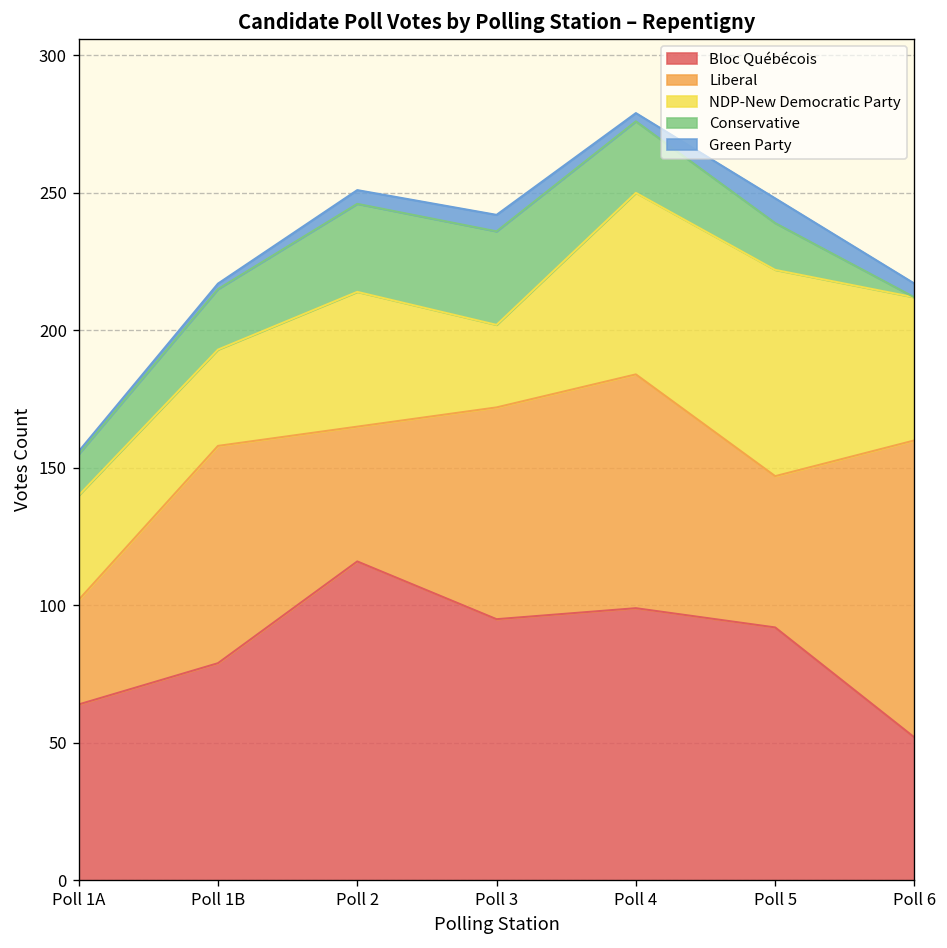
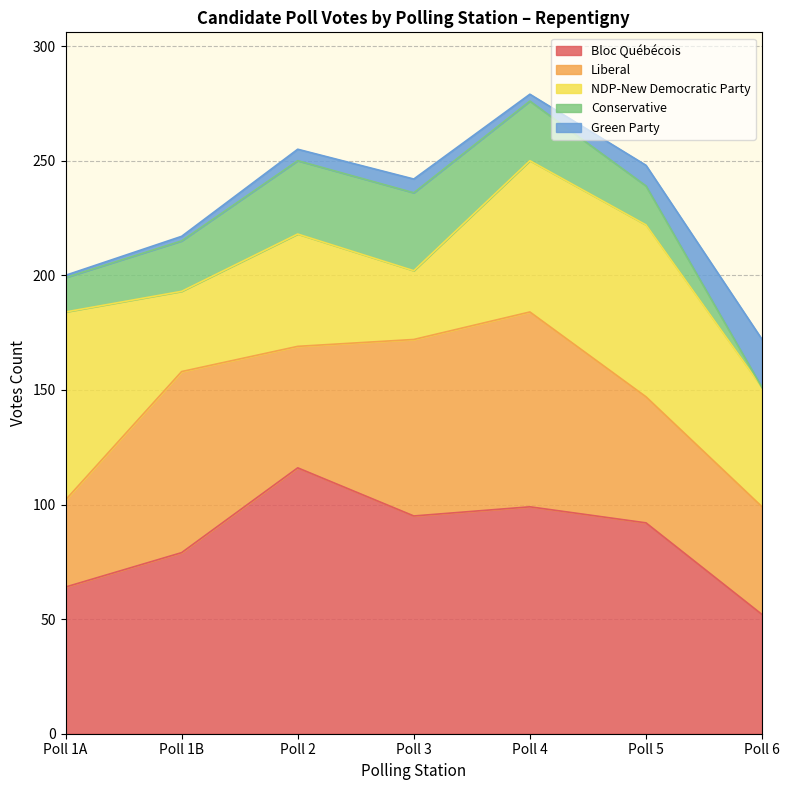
  {
    "Bloc Québécois": {
      "Poll 1A": 64,
      "Poll 1B": 79,
      "Poll 2": 116,
      "Poll 3": 95,
      "Poll 4": 99,
      "Poll 5": 92,
      "Poll 6": 52
    },
    "Liberal": {
      "Poll 1A": 38,
      "Poll 1B": 79,
-     "Poll 2": 49,
+     "Poll 2": 53,
      "Poll 3": 77,
      "Poll 4": 85,
      "Poll 5": 55,
-     "Poll 6": 108
+     "Poll 6": 47
    },
    "NDP-New Democratic Party": {
-     "Poll 1A": 38,
+     "Poll 1A": 82,
      "Poll 1B": 35,
      "Poll 2": 49,
      "Poll 3": 30,
      "Poll 4": 66,
      "Poll 5": 75
    },
    "Conservative": {
      "Poll 1B": 22,
      "Poll 2": 32,
      "Poll 3": 34,
      "Poll 4": 26,
      "Poll 5": 17
    },
    "Green Party": {
      "Poll 1B": 2,
      "Poll 2": 5,
      "Poll 3": 6,
      "Poll 4": 3,
      "Poll 5": 9,
-     "Poll 6": 5
+     "Poll 6": 21
    }
  }
